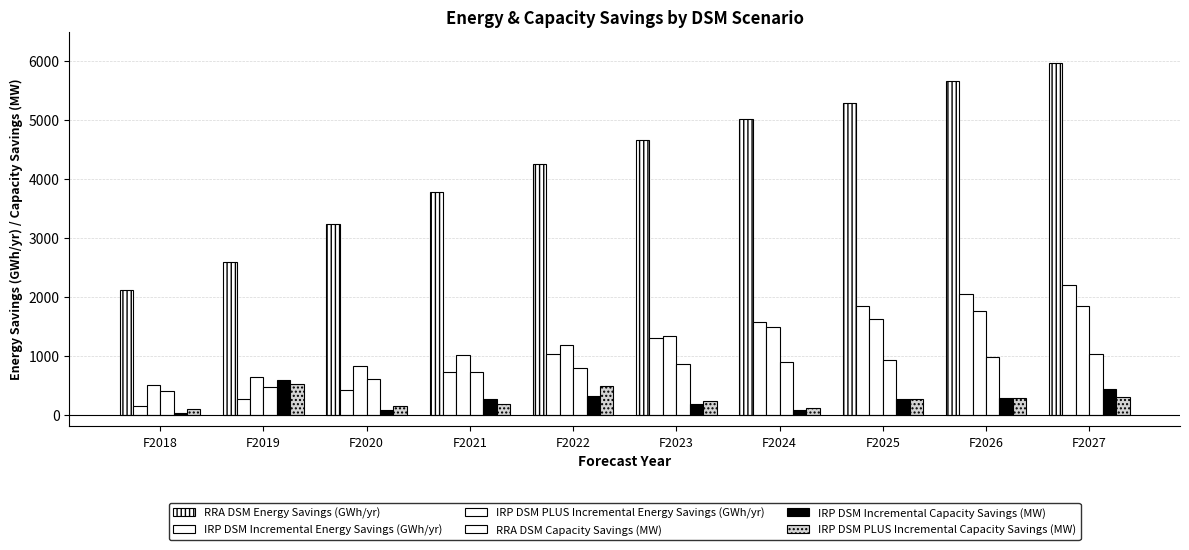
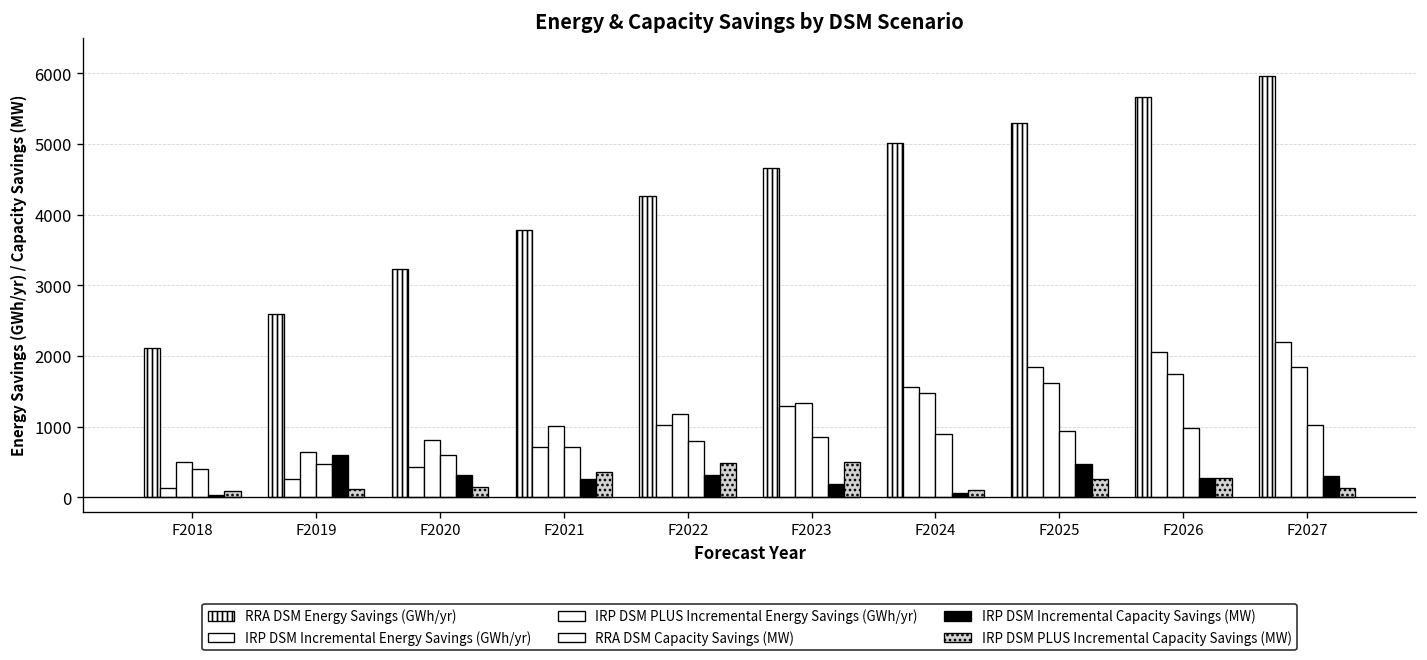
  {
    "IRP DSM Incremental Capacity Savings (MW)": {
      "F2019": 600,
-     "F2020": 100,
+     "F2020": 300,
      "F2021": 300,
      "F2022": 300,
      "F2023": 200,
      "F2024": 100,
-     "F2025": 300,
+     "F2025": 500,
      "F2026": 300,
-     "F2027": 400
+     "F2027": 300
    },
    "IRP DSM PLUS Incremental Capacity Savings (MW)": {
      "F2018": 100,
-     "F2019": 500,
+     "F2019": 100,
      "F2020": 100,
-     "F2021": 200,
+     "F2021": 400,
      "F2022": 500,
-     "F2023": 200,
+     "F2023": 500,
      "F2024": 100,
      "F2025": 300,
      "F2026": 300,
-     "F2027": 300
+     "F2027": 100
    }
  }
